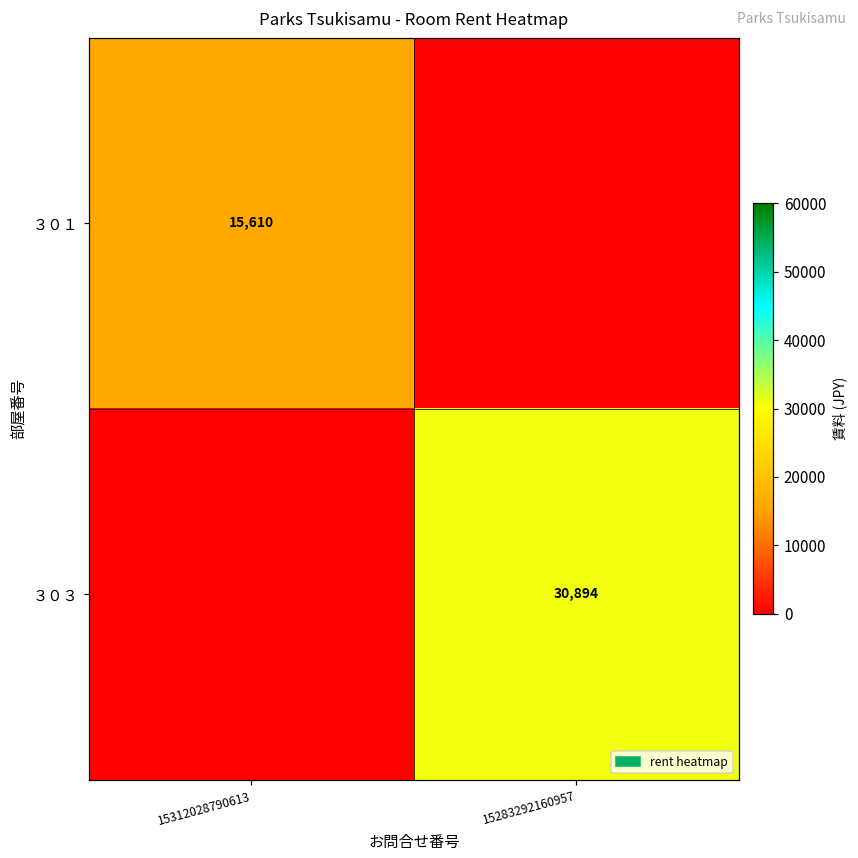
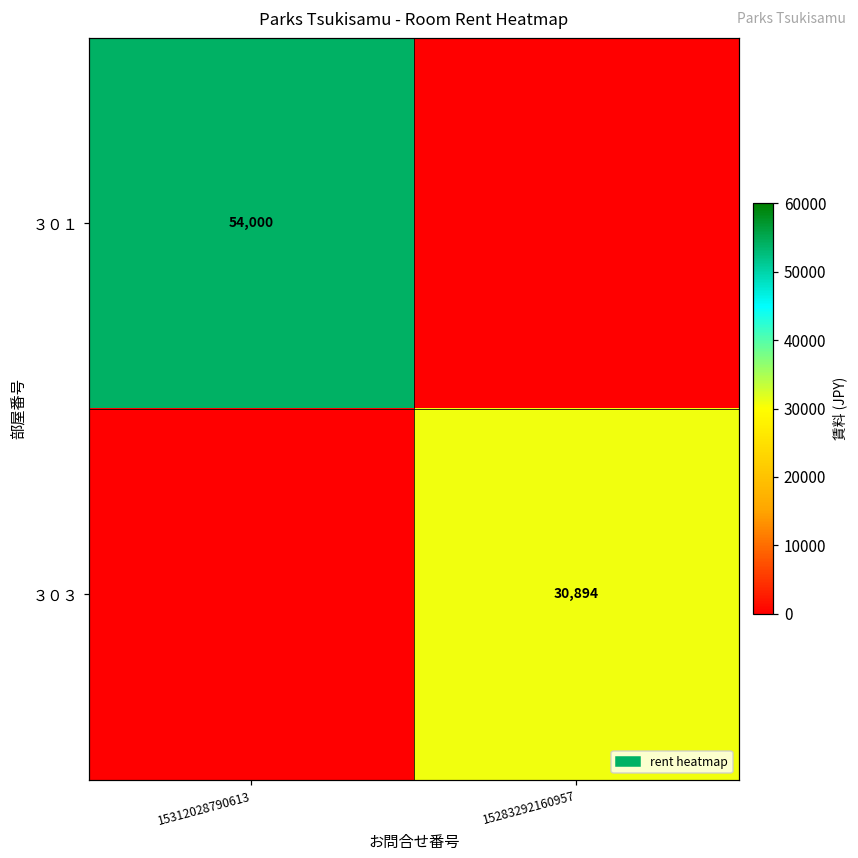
  {
    "３０１": {
-     "15312028790613": "15,610"
+     "15312028790613": "54,000"
    },
    "３０３": {
      "15283292160957": "30,894"
    }
  }
